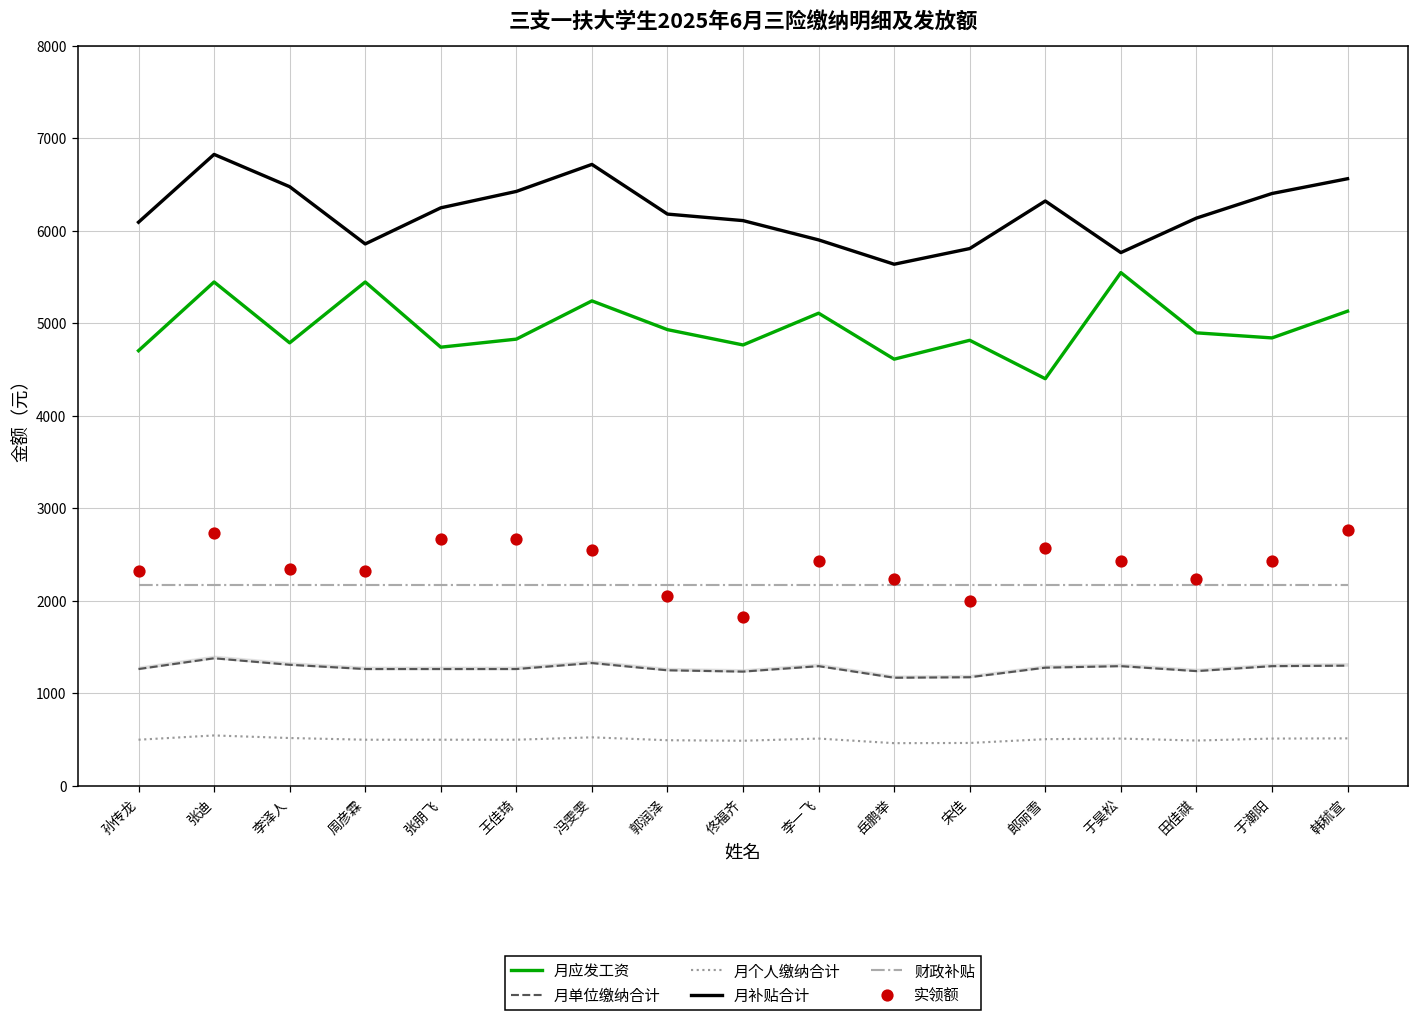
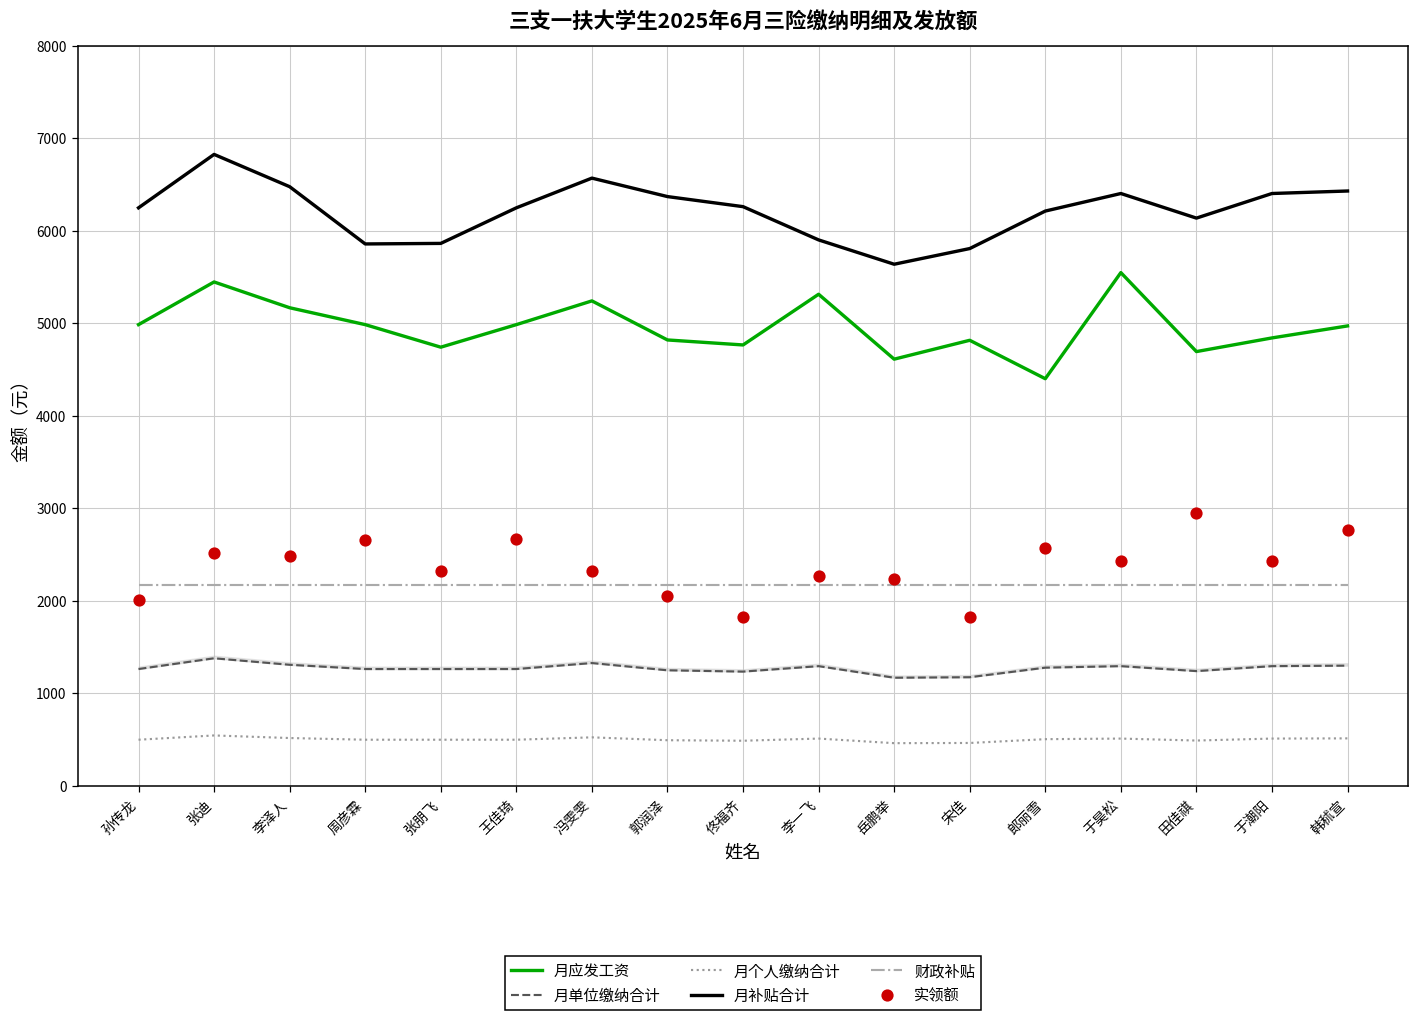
  {
    "月应发工资": {
-     "孙传龙": 4700,
+     "孙传龙": 5000,
      "张迪": 5400,
-     "李泽人": 4800,
-     "周彦霖": 5400,
+     "李泽人": 5200,
+     "周彦霖": 5000,
      "张朋飞": 4700,
-     "王佳琦": 4800,
+     "王佳琦": 5000,
      "冯雯雯": 5200,
-     "郭润泽": 4900,
+     "郭润泽": 4800,
      "佟福齐": 4800,
-     "李一飞": 5100,
+     "李一飞": 5300,
      "岳鹏举": 4600,
      "宋佳": 4800,
      "郎丽雪": 4400,
      "于昊松": 5500,
-     "田佳祺": 4900,
+     "田佳祺": 4700,
      "于潮阳": 4800,
-     "韩秫宣": 5100
+     "韩秫宣": 5000
    },
    "月补贴合计": {
-     "孙传龙": 6100,
+     "孙传龙": 6200,
      "张迪": 6800,
      "李泽人": 6500,
      "周彦霖": 5900,
-     "张朋飞": 6200,
-     "王佳琦": 6400,
-     "冯雯雯": 6700,
-     "郭润泽": 6200,
-     "佟福齐": 6100,
+     "张朋飞": 5900,
+     "王佳琦": 6200,
+     "冯雯雯": 6600,
+     "郭润泽": 6400,
+     "佟福齐": 6300,
      "李一飞": 5900,
      "岳鹏举": 5600,
      "宋佳": 5800,
-     "郎丽雪": 6300,
-     "于昊松": 5800,
+     "郎丽雪": 6200,
+     "于昊松": 6400,
      "田佳祺": 6100,
      "于潮阳": 6400,
-     "韩秫宣": 6600
+     "韩秫宣": 6400
    },
    "实领额": {
-     "孙传龙": 2300,
-     "张迪": 2700,
-     "李泽人": 2300,
-     "周彦霖": 2300,
-     "张朋飞": 2700,
+     "孙传龙": 2000,
+     "张迪": 2500,
+     "李泽人": 2500,
+     "周彦霖": 2700,
+     "张朋飞": 2300,
      "王佳琦": 2700,
-     "冯雯雯": 2500,
+     "冯雯雯": 2300,
      "郭润泽": 2100,
      "佟福齐": 1800,
-     "李一飞": 2400,
+     "李一飞": 2300,
      "岳鹏举": 2200,
-     "宋佳": 2000,
+     "宋佳": 1800,
      "郎丽雪": 2600,
      "于昊松": 2400,
-     "田佳祺": 2200,
+     "田佳祺": 3000,
      "于潮阳": 2400,
      "韩秫宣": 2800
    }
  }
